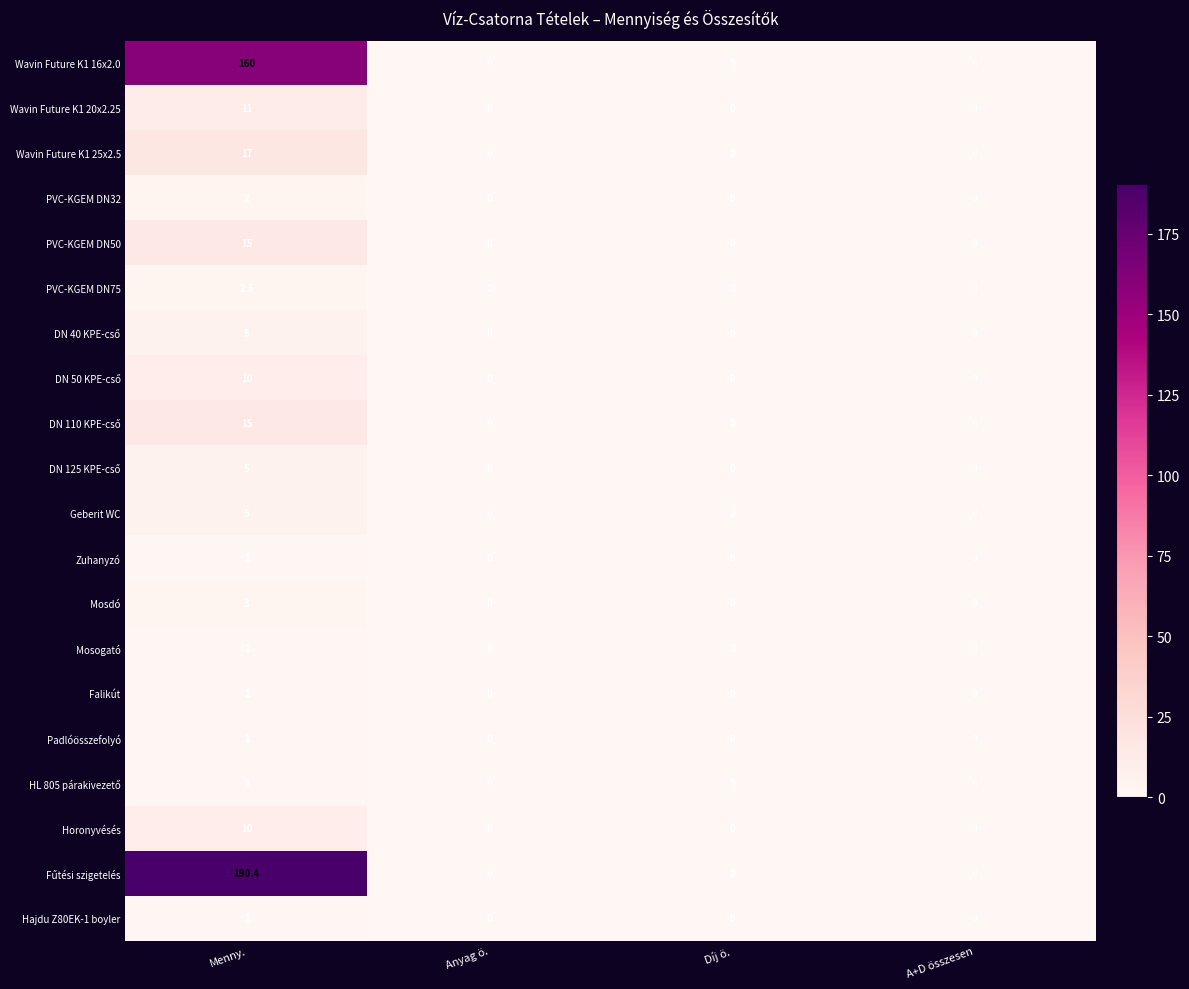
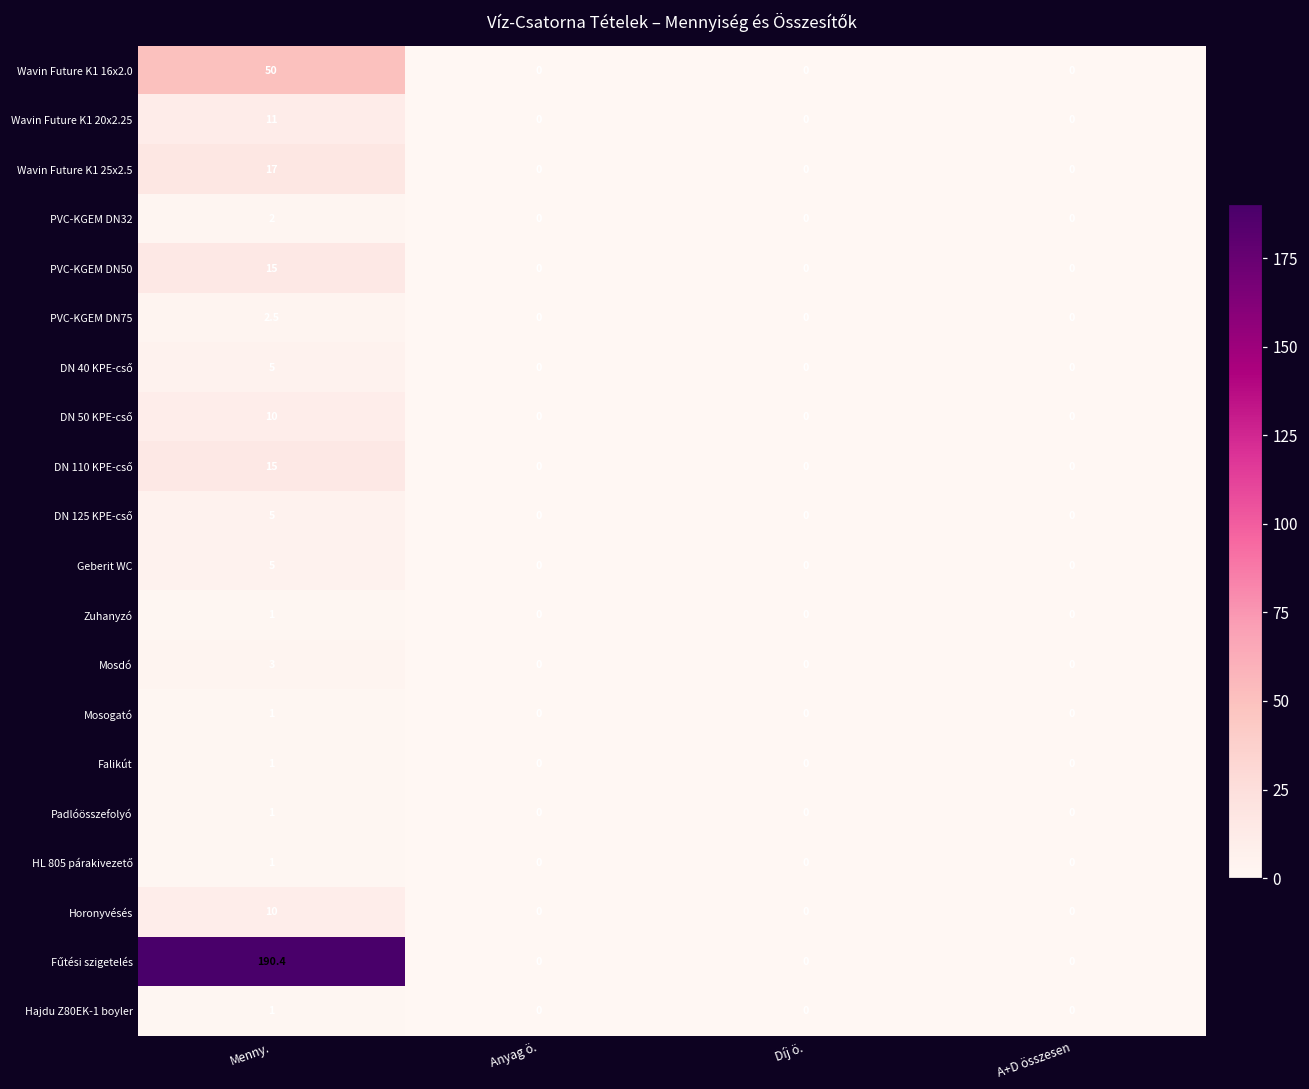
  {
    "Wavin Future K1 16x2.0": {
-     "Menny.": 160
+     "Menny.": 50
    },
    "Fűtési szigetelés": {
      "Menny.": 190.4
    }
  }
